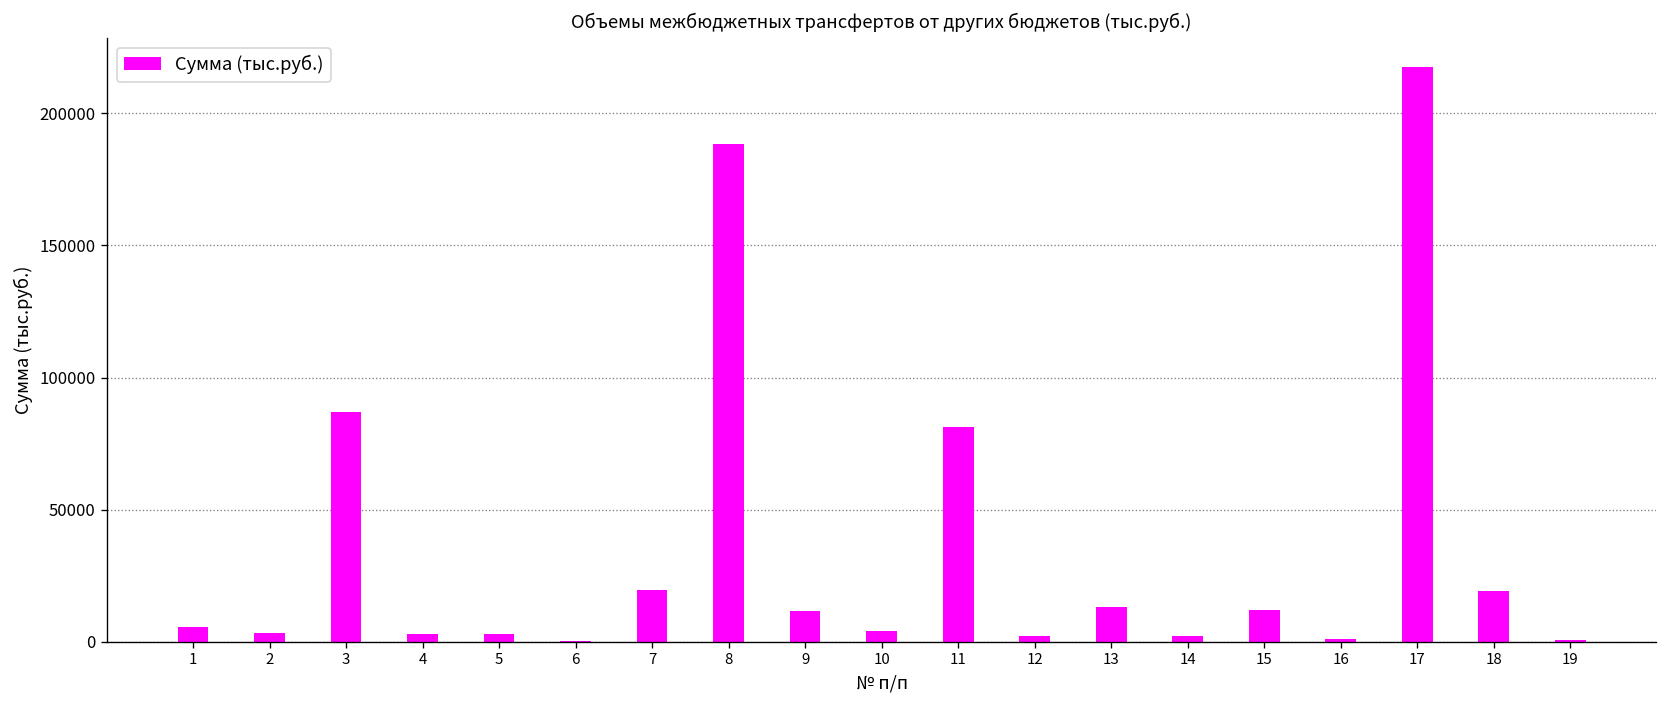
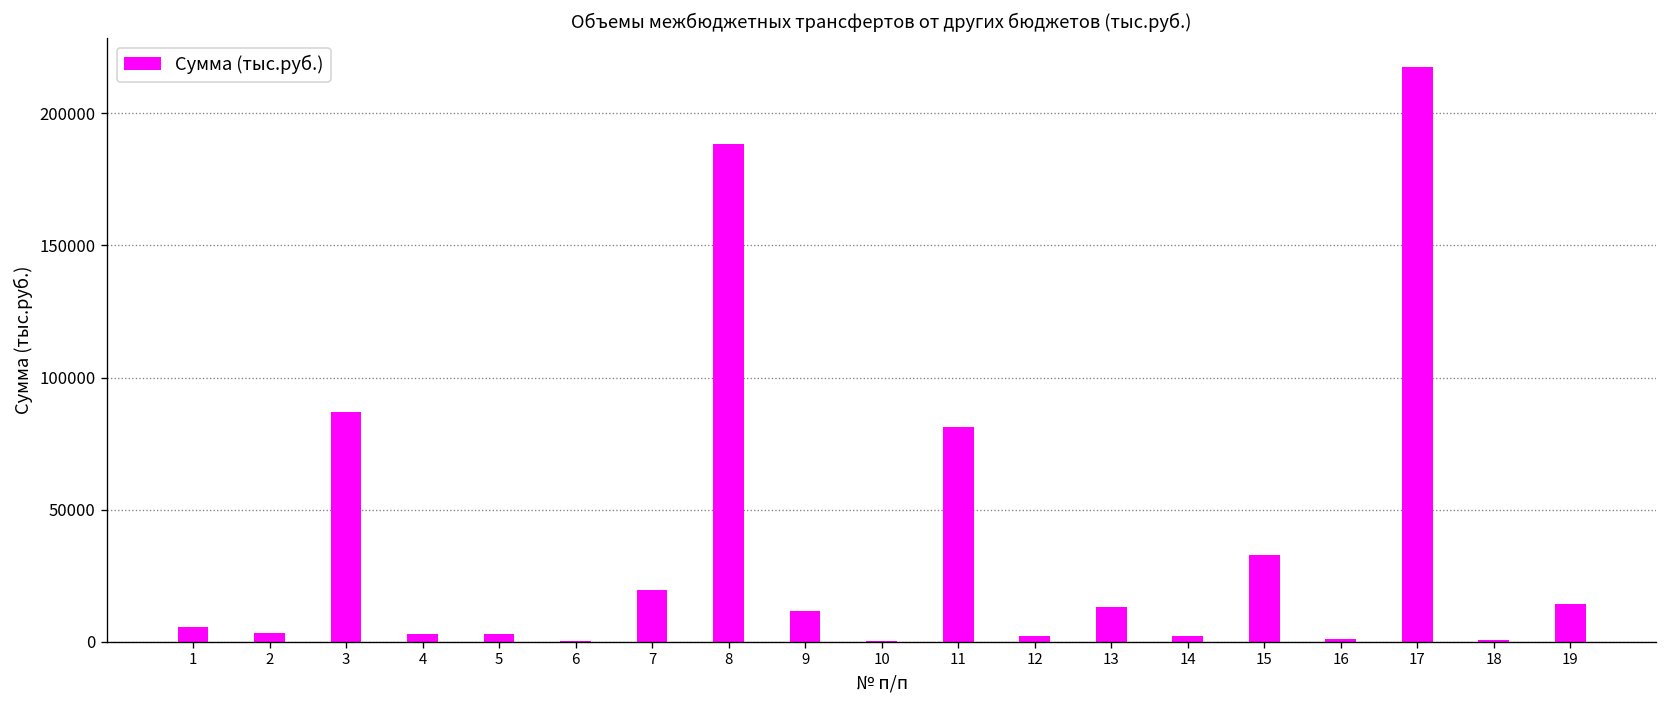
  {
    "1": 5000,
    "2": 3000,
    "3": 87000,
    "4": 3000,
    "5": 3000,
    "7": 20000,
    "8": 188000,
    "9": 12000,
-   "10": 4000,
+   "10": 0,
    "11": 81000,
    "12": 2000,
    "13": 13000,
    "14": 2000,
-   "15": 12000,
+   "15": 33000,
    "16": 1000,
    "17": 218000,
-   "18": 19000,
-   "19": 1000
+   "18": 1000,
+   "19": 14000
  }
